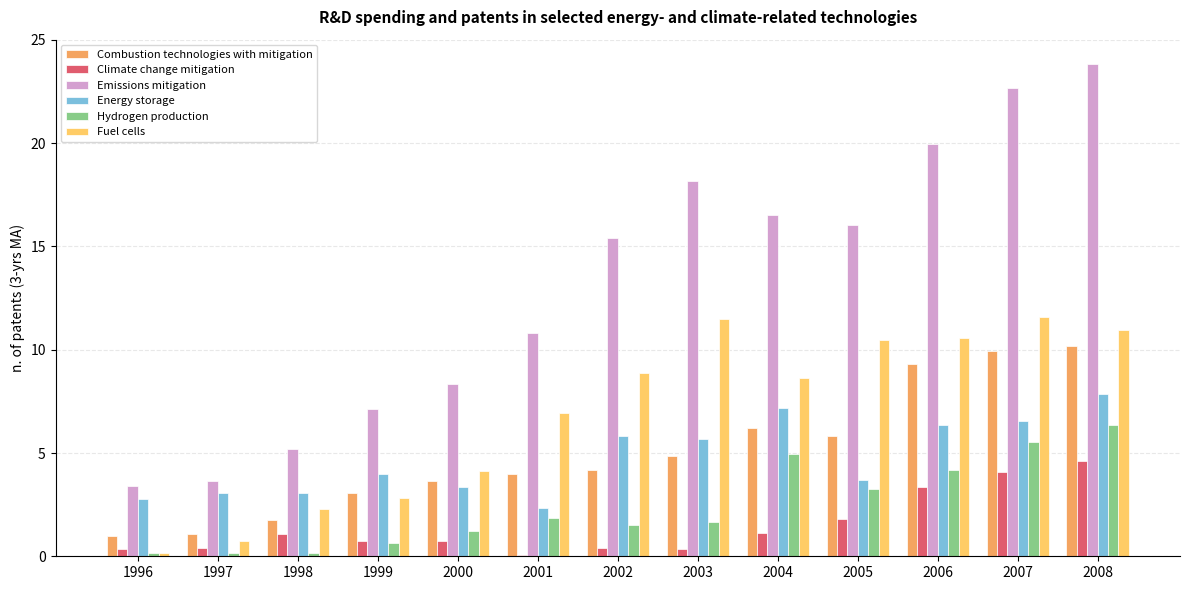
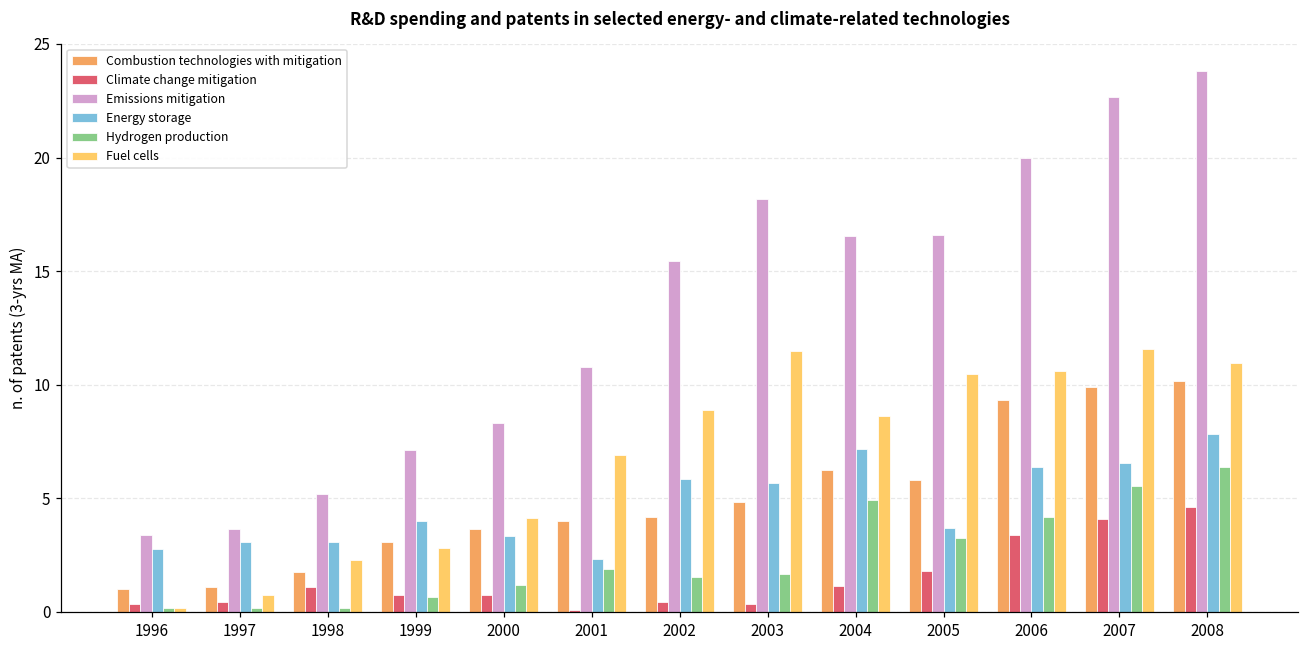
  {
    "Climate change mitigation": {
      "1996": 0.3,
      "1997": 0.4,
      "1998": 1.1,
      "1999": 0.8,
      "2000": 0.8,
      "2002": 0.4,
      "2003": 0.3,
      "2004": 1.1,
      "2005": 1.8,
      "2006": 3.4,
      "2007": 4.1,
      "2008": 4.6
    },
    "Emissions mitigation": {
      "1996": 3.4,
      "1997": 3.6,
      "1998": 5.2,
      "1999": 7.1,
      "2000": 8.3,
      "2001": 10.8,
      "2002": 15.4,
      "2003": 18.2,
      "2004": 16.5,
-     "2005": 16.0,
+     "2005": 16.6,
      "2006": 20.0,
      "2007": 22.7,
      "2008": 23.8
    },
    "Energy storage": {
      "1996": 2.8,
      "1997": 3.1,
      "1998": 3.1,
      "1999": 4.0,
      "2000": 3.3,
      "2001": 2.3,
      "2002": 5.8,
      "2003": 5.7,
      "2004": 7.2,
      "2005": 3.7,
      "2006": 6.4,
      "2007": 6.6,
      "2008": 7.9
    },
    "Hydrogen production": {
      "1996": 0.2,
      "1997": 0.2,
      "1998": 0.2,
      "1999": 0.7,
      "2000": 1.2,
      "2001": 1.9,
      "2002": 1.5,
      "2003": 1.7,
      "2004": 4.9,
      "2005": 3.2,
      "2006": 4.2,
      "2007": 5.5,
      "2008": 6.4
    }
  }
